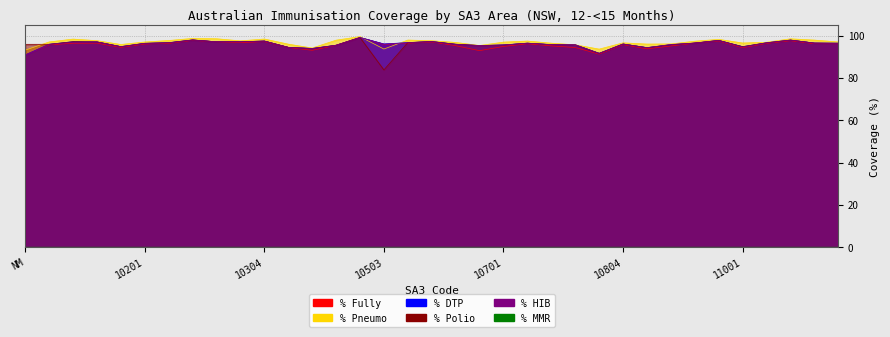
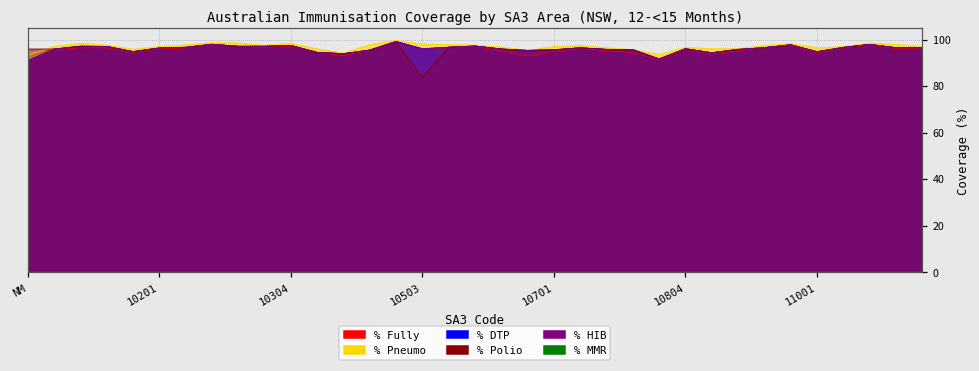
  {
    "% Pneumo": {
      "NM": 93,
-     "10503": 94,
+     "10503": 98,
      "10701": 97,
      "11001": 97
    },
    "% Polio": {
      "NM": 96,
      "10503": 84
    },
    "% MMR": {
      "NM": 0,
      "10201": 0,
      "10304": 0,
      "10503": 0,
      "10701": 0,
      "10804": 0,
      "11001": 0
    }
  }
